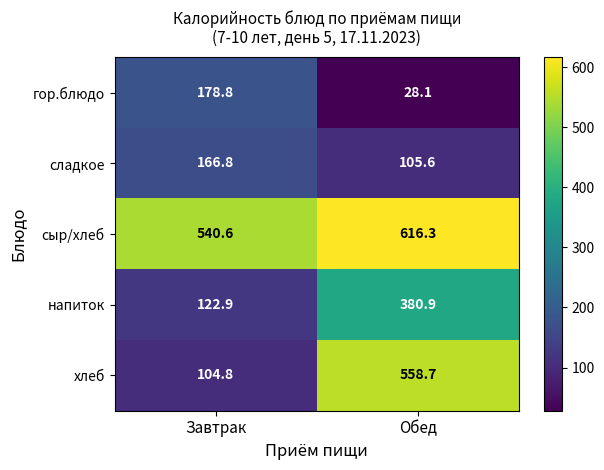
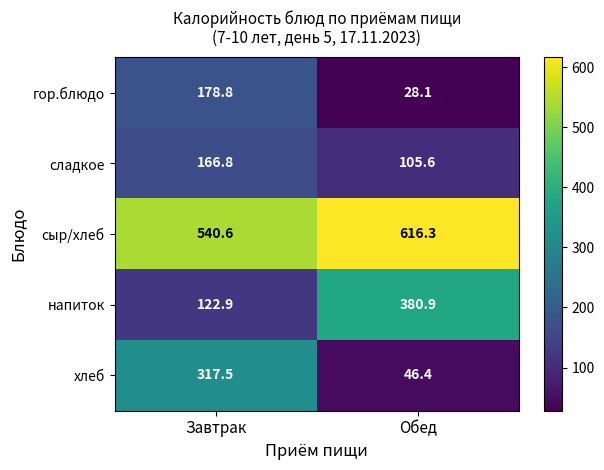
  {
    "гор.блюдо": {
      "Завтрак": 178.8,
      "Обед": 28.1
    },
    "сладкое": {
      "Завтрак": 166.8,
      "Обед": 105.6
    },
    "сыр/хлеб": {
      "Завтрак": 540.6,
      "Обед": 616.3
    },
    "напиток": {
      "Завтрак": 122.9,
      "Обед": 380.9
    },
    "хлеб": {
-     "Завтрак": 104.8,
-     "Обед": 558.7
+     "Завтрак": 317.5,
+     "Обед": 46.4
    }
  }
